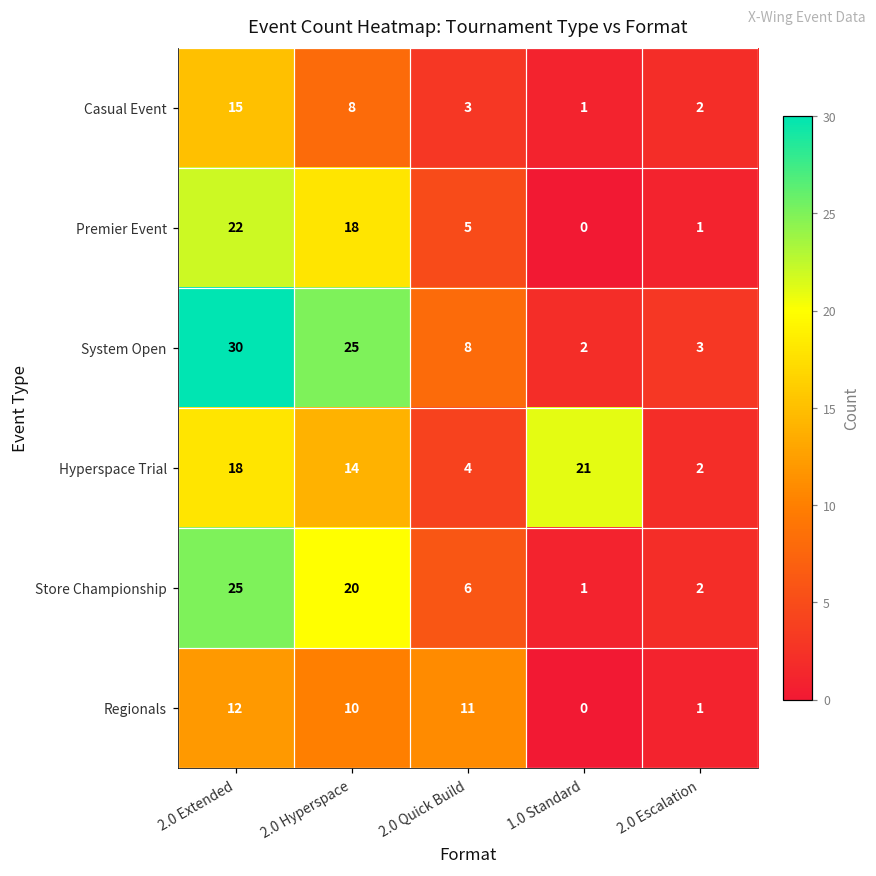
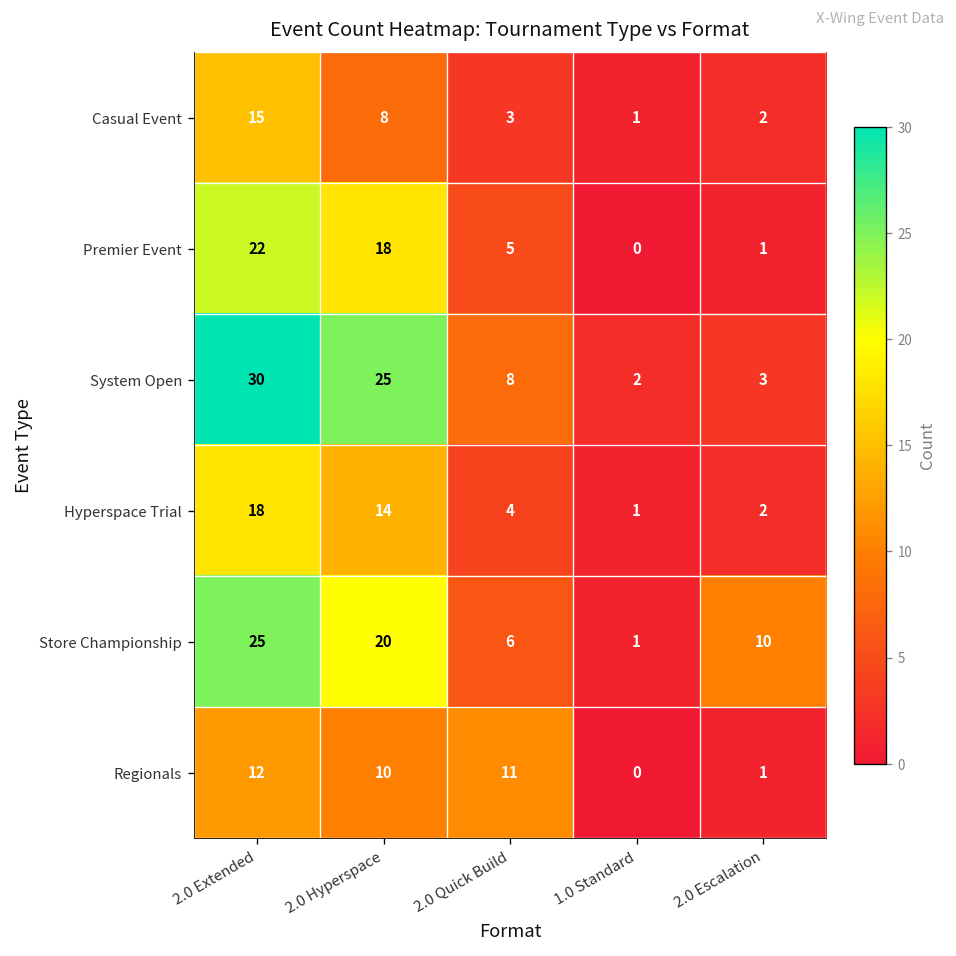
  {
    "Casual Event": {
      "2.0 Extended": 15,
      "2.0 Hyperspace": 8,
      "2.0 Quick Build": 3,
      "1.0 Standard": 1,
      "2.0 Escalation": 2
    },
    "Premier Event": {
      "2.0 Extended": 22,
      "2.0 Hyperspace": 18,
      "2.0 Quick Build": 5,
      "1.0 Standard": 0,
      "2.0 Escalation": 1
    },
    "System Open": {
      "2.0 Extended": 30,
      "2.0 Hyperspace": 25,
      "2.0 Quick Build": 8,
      "1.0 Standard": 2,
      "2.0 Escalation": 3
    },
    "Hyperspace Trial": {
      "2.0 Extended": 18,
      "2.0 Hyperspace": 14,
      "2.0 Quick Build": 4,
-     "1.0 Standard": 21,
+     "1.0 Standard": 1,
      "2.0 Escalation": 2
    },
    "Store Championship": {
      "2.0 Extended": 25,
      "2.0 Hyperspace": 20,
      "2.0 Quick Build": 6,
      "1.0 Standard": 1,
-     "2.0 Escalation": 2
+     "2.0 Escalation": 10
    },
    "Regionals": {
      "2.0 Extended": 12,
      "2.0 Hyperspace": 10,
      "2.0 Quick Build": 11,
      "1.0 Standard": 0,
      "2.0 Escalation": 1
    }
  }
